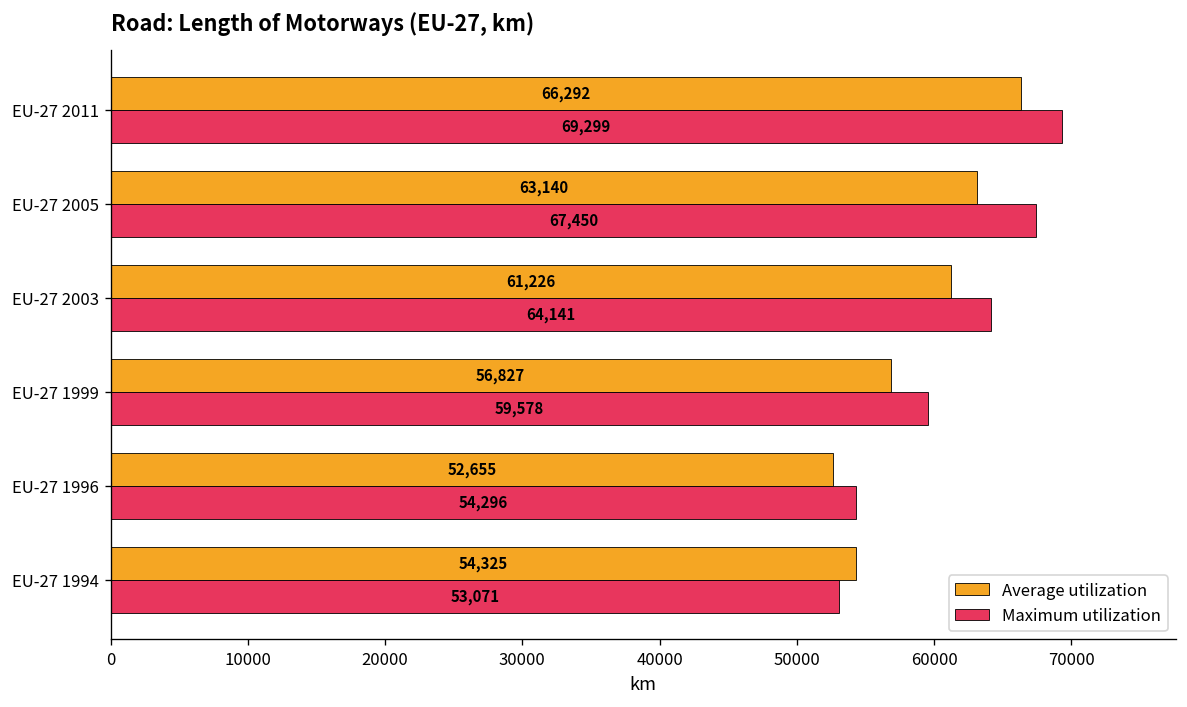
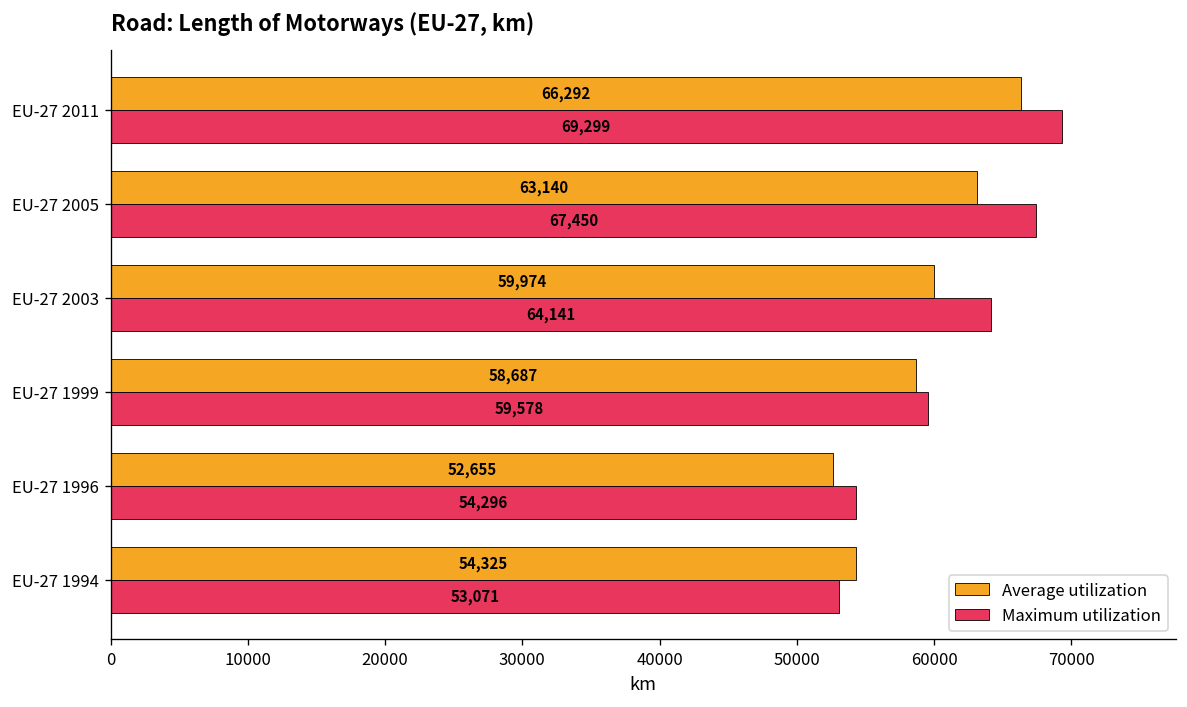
  {
    "Average utilization": {
      "EU-27 2011": "66,292",
      "EU-27 2005": "63,140",
-     "EU-27 2003": "61,226",
-     "EU-27 1999": "56,827",
+     "EU-27 2003": "59,974",
+     "EU-27 1999": "58,687",
      "EU-27 1996": "52,655",
      "EU-27 1994": "54,325"
    },
    "Maximum utilization": {
      "EU-27 2011": "69,299",
      "EU-27 2005": "67,450",
      "EU-27 2003": "64,141",
      "EU-27 1999": "59,578",
      "EU-27 1996": "54,296",
      "EU-27 1994": "53,071"
    }
  }
